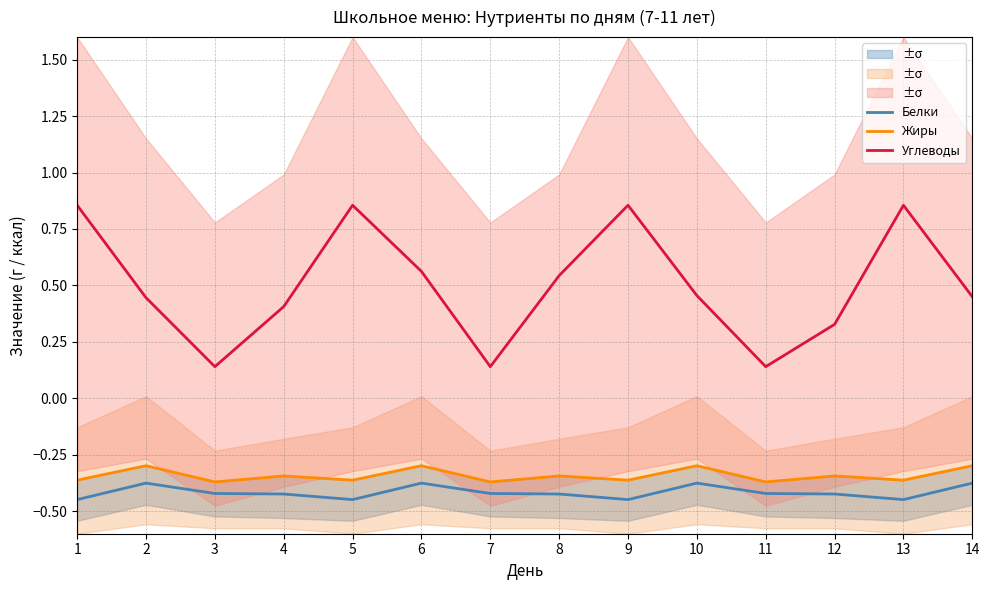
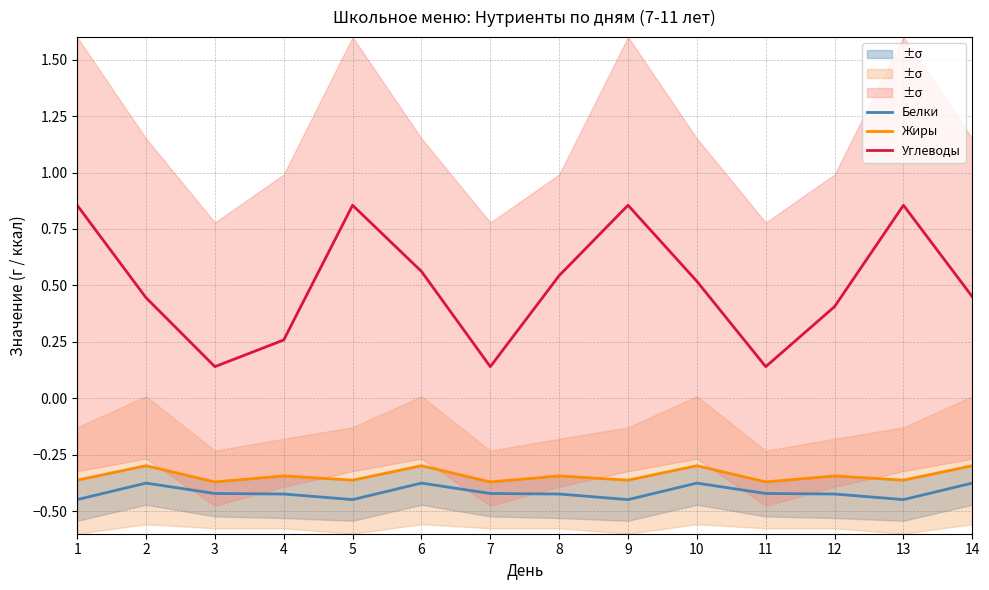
  {
    "Углеводы": {
      "1": 0.86,
      "2": 0.45,
      "3": 0.14,
-     "4": 0.41,
+     "4": 0.26,
      "5": 0.86,
      "6": 0.56,
      "7": 0.14,
      "8": 0.54,
      "9": 0.86,
-     "10": 0.46,
+     "10": 0.52,
      "11": 0.14,
-     "12": 0.33,
+     "12": 0.41,
      "13": 0.86,
      "14": 0.45
    }
  }
